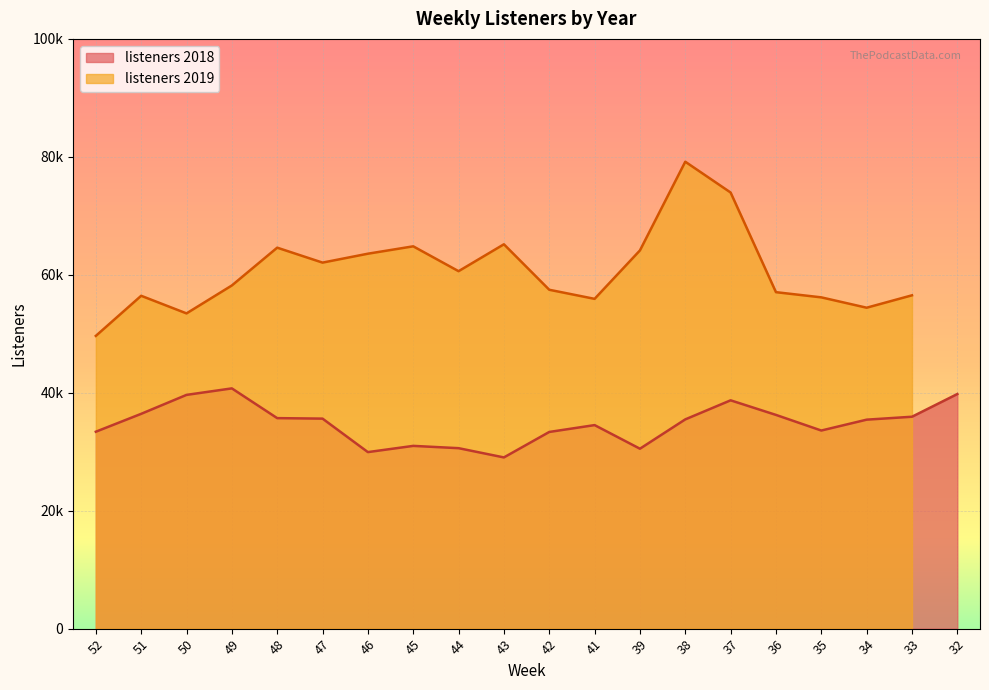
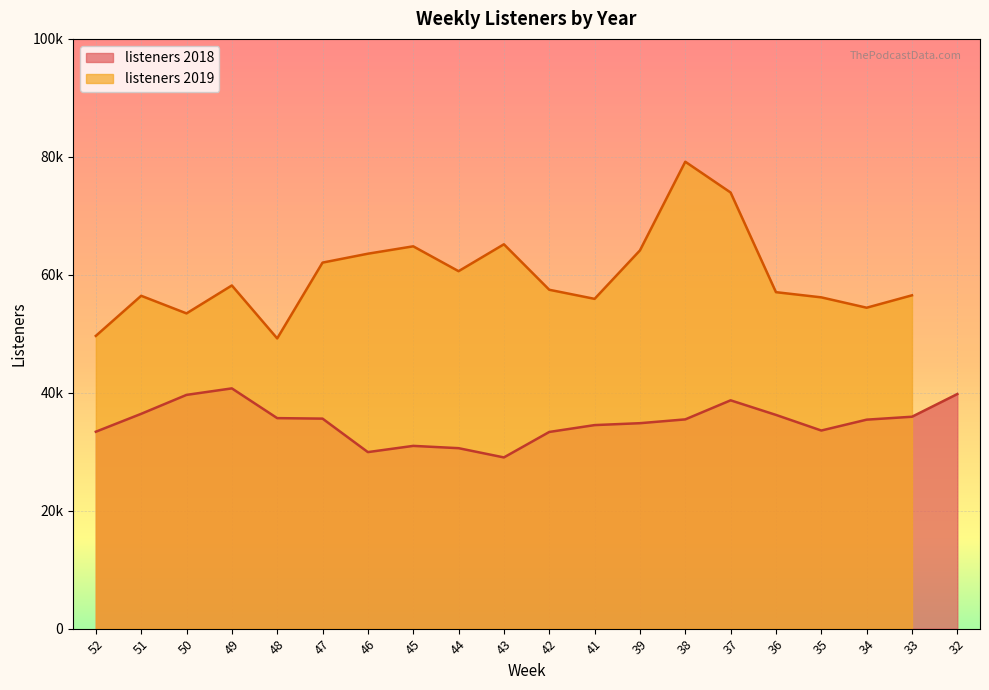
  {
    "listeners 2018": {
      "52": 33000,
      "51": 36000,
      "50": 40000,
      "49": 41000,
      "48": 36000,
      "47": 36000,
      "46": 30000,
      "45": 31000,
      "44": 31000,
      "43": 29000,
      "42": 33000,
      "41": 35000,
-     "39": 31000,
+     "39": 35000,
      "38": 35000,
      "37": 39000,
      "36": 36000,
      "35": 34000,
      "34": 35000,
      "33": 36000,
      "32": 40000
    },
    "listeners 2019": {
      "52": 50000,
      "51": 56000,
      "50": 53000,
      "49": 58000,
-     "48": 65000,
+     "48": 49000,
      "47": 62000,
      "46": 64000,
      "45": 65000,
      "44": 61000,
      "43": 65000,
      "42": 57000,
      "41": 56000,
      "39": 64000,
      "38": 79000,
      "37": 74000,
      "36": 57000,
      "35": 56000,
      "34": 54000,
      "33": 57000
    }
  }
